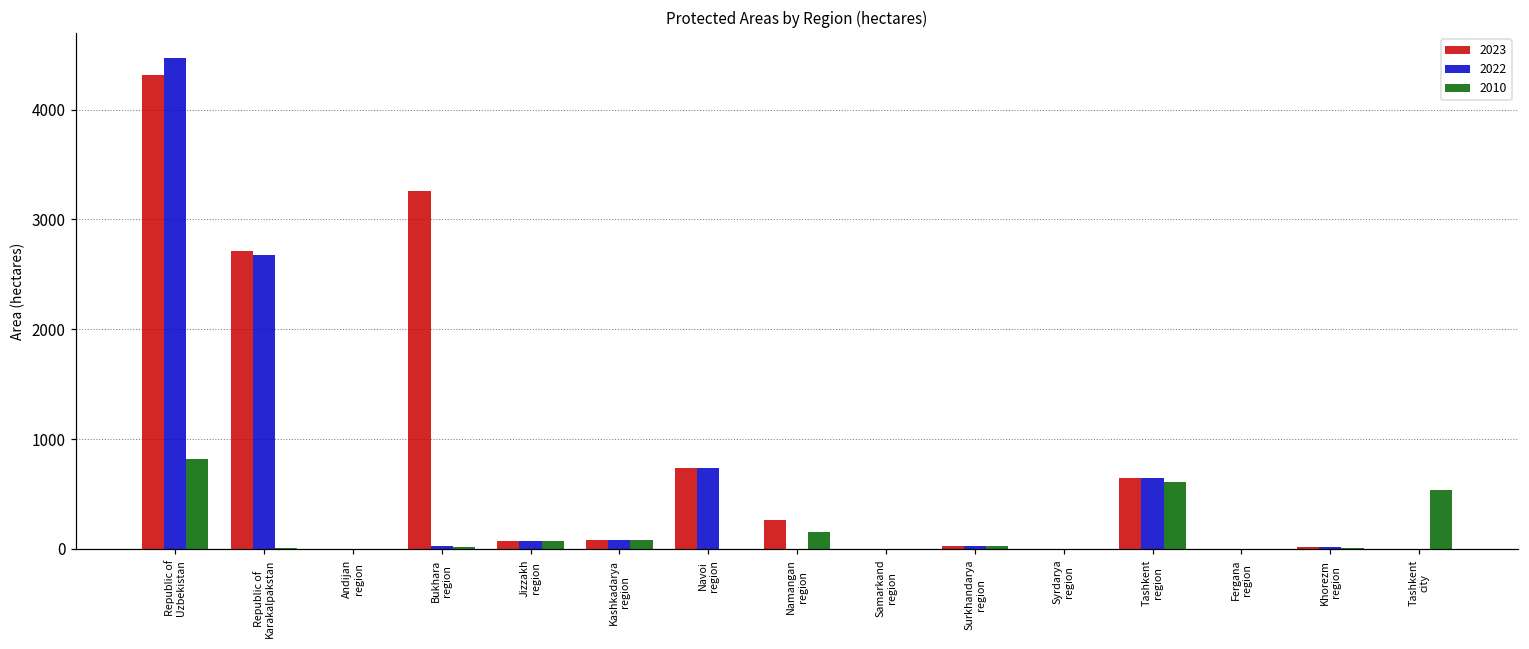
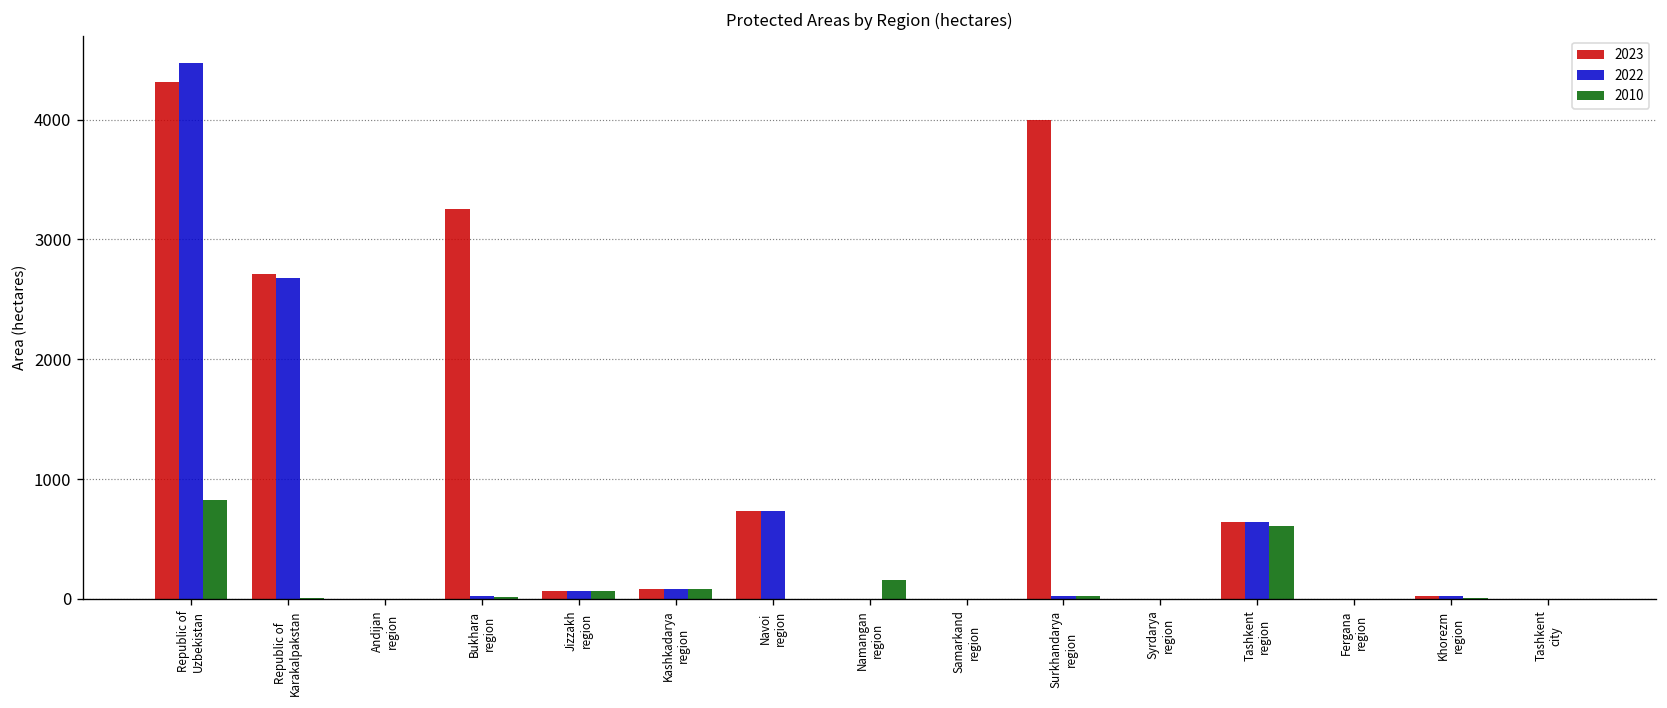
  {
    "2023": {
      "Republic of Uzbekistan": 4300,
      "Republic of Karakalpakstan": 2700,
      "Andijan region": 0,
      "Bukhara region": 3300,
      "Jizzakh region": 100,
      "Kashkadarya region": 100,
      "Navoi region": 700,
-     "Namangan region": 300,
-     "Surkhandarya region": 0,
+     "Namangan region": 0,
+     "Surkhandarya region": 4000,
      "Syrdarya region": 0,
      "Tashkent region": 600,
      "Fergana region": 0,
      "Tashkent city": 0
    },
    "2022": {
      "Republic of Uzbekistan": 4500,
      "Republic of Karakalpakstan": 2700,
      "Andijan region": 0,
      "Bukhara region": 0,
      "Jizzakh region": 100,
      "Kashkadarya region": 100,
      "Navoi region": 700,
      "Namangan region": 0,
      "Syrdarya region": 0,
      "Tashkent region": 600,
      "Fergana region": 0,
      "Tashkent city": 0
    },
    "2010": {
      "Republic of Uzbekistan": 800,
      "Andijan region": 0,
      "Jizzakh region": 100,
      "Kashkadarya region": 100,
      "Navoi region": 0,
      "Namangan region": 200,
      "Syrdarya region": 0,
      "Tashkent region": 600,
      "Fergana region": 0,
-     "Tashkent city": 500
+     "Tashkent city": 0
    }
  }
